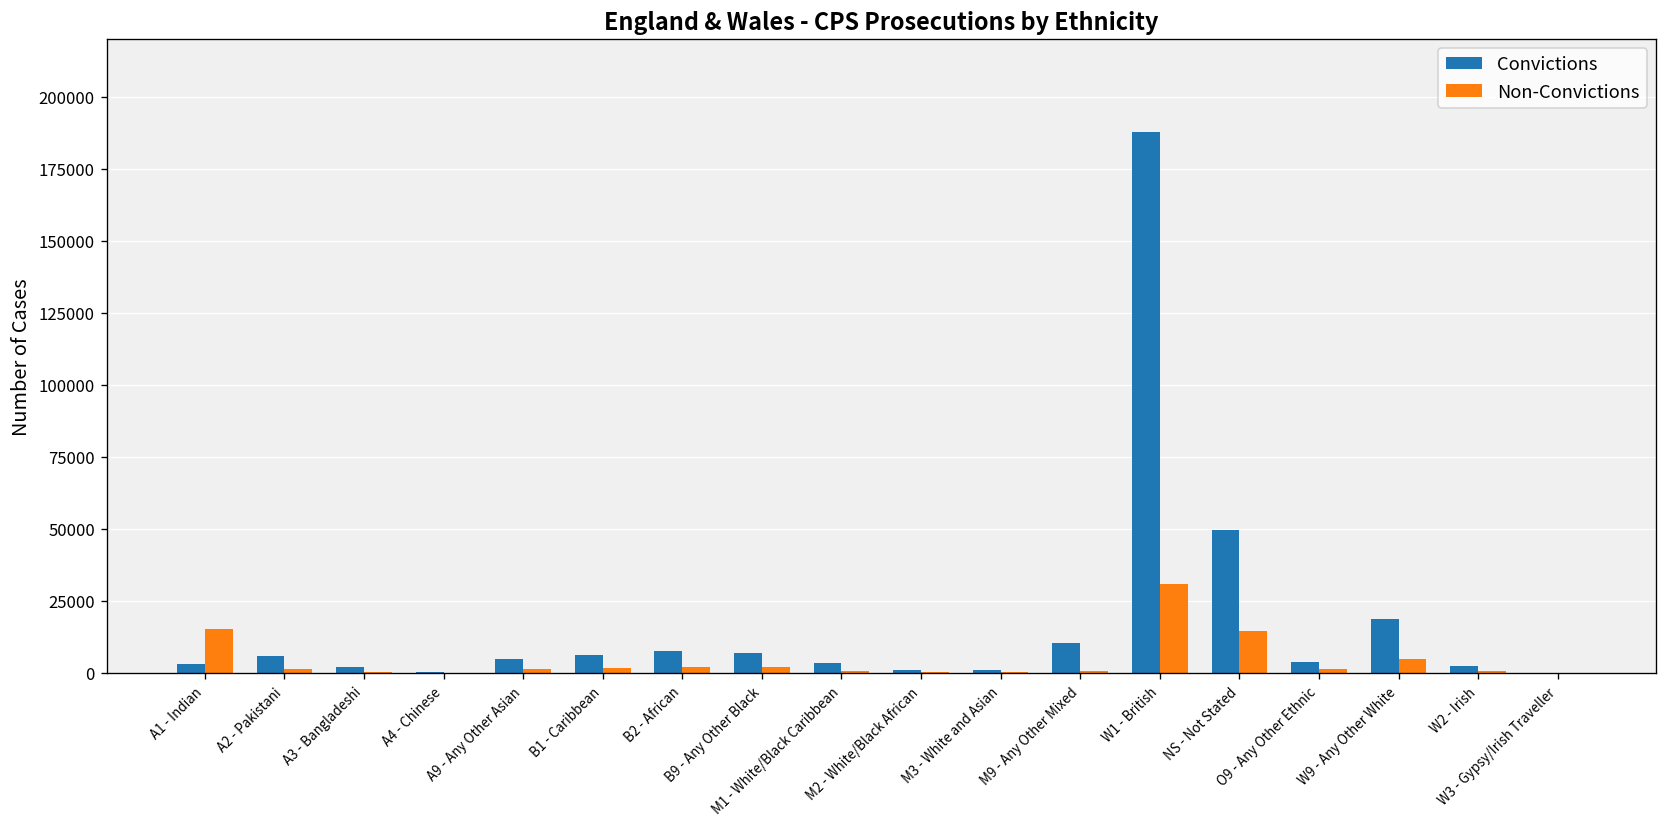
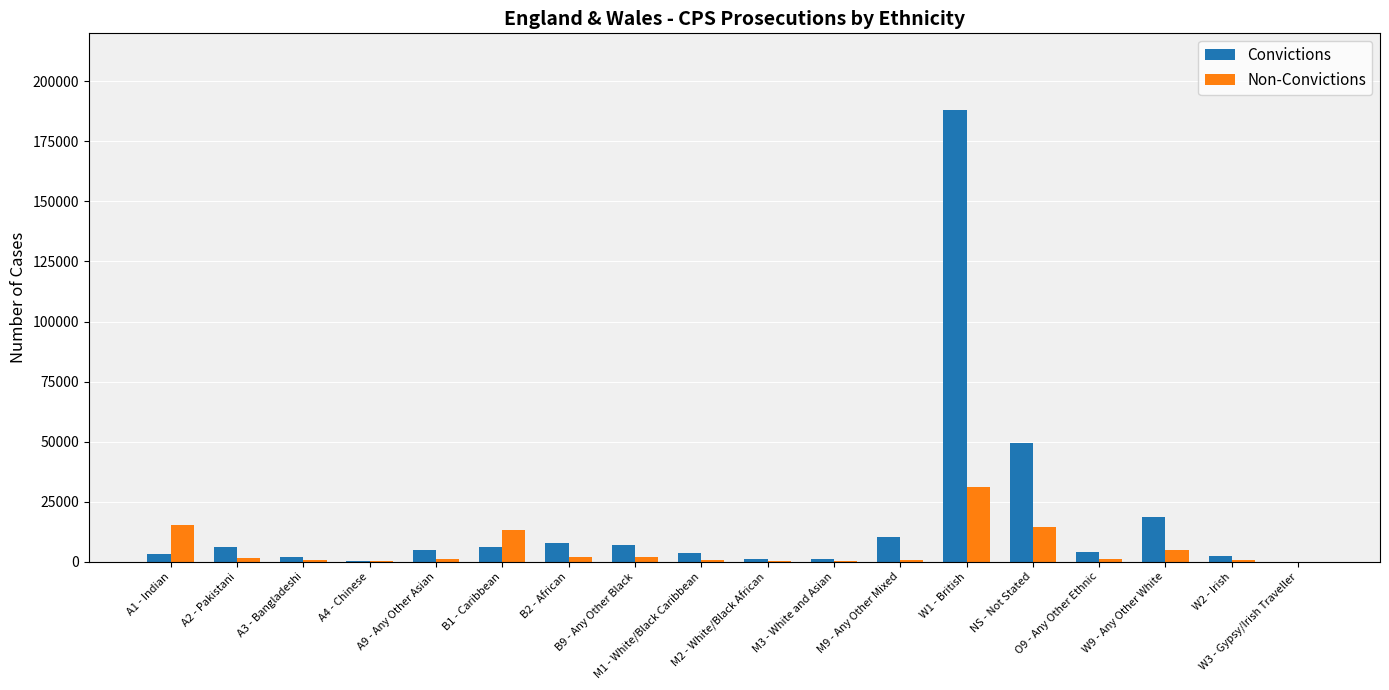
  {
    "Convictions": {
      "A1 - Indian": 3000,
      "A2 - Pakistani": 6000,
      "A3 - Bangladeshi": 2000,
      "A9 - Any Other Asian": 5000,
      "B1 - Caribbean": 6000,
      "B2 - African": 8000,
      "B9 - Any Other Black": 7000,
      "M1 - White/Black Caribbean": 4000,
      "M9 - Any Other Mixed": 10000,
      "W1 - British": 188000,
      "NS - Not Stated": 50000,
      "O9 - Any Other Ethnic": 4000,
      "W9 - Any Other White": 19000,
      "W2 - Irish": 2000
    },
    "Non-Convictions": {
      "A1 - Indian": 15000,
      "A2 - Pakistani": 1000,
      "A9 - Any Other Asian": 1000,
-     "B1 - Caribbean": 2000,
+     "B1 - Caribbean": 13000,
      "B2 - African": 2000,
      "B9 - Any Other Black": 2000,
      "W1 - British": 31000,
      "NS - Not Stated": 15000,
      "O9 - Any Other Ethnic": 1000,
      "W9 - Any Other White": 5000
    }
  }
